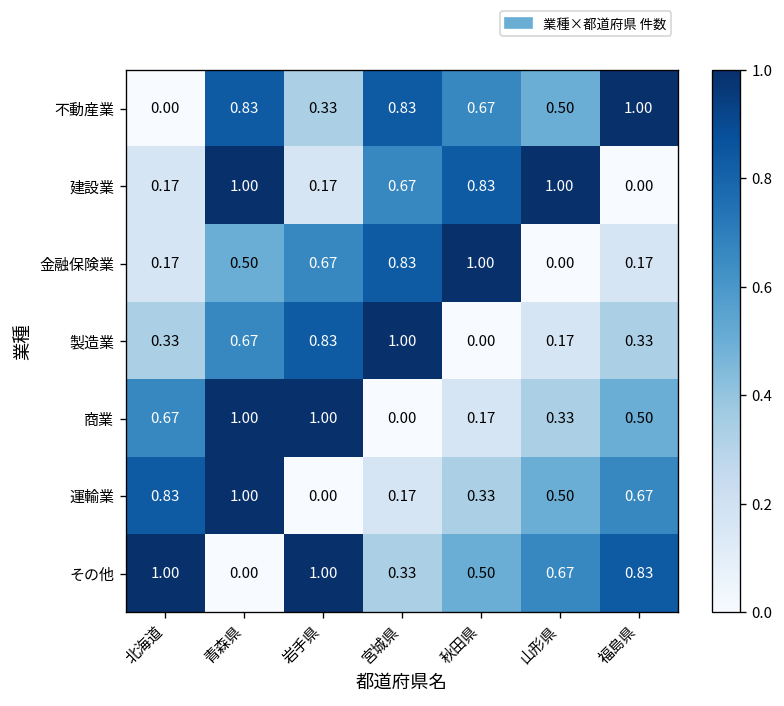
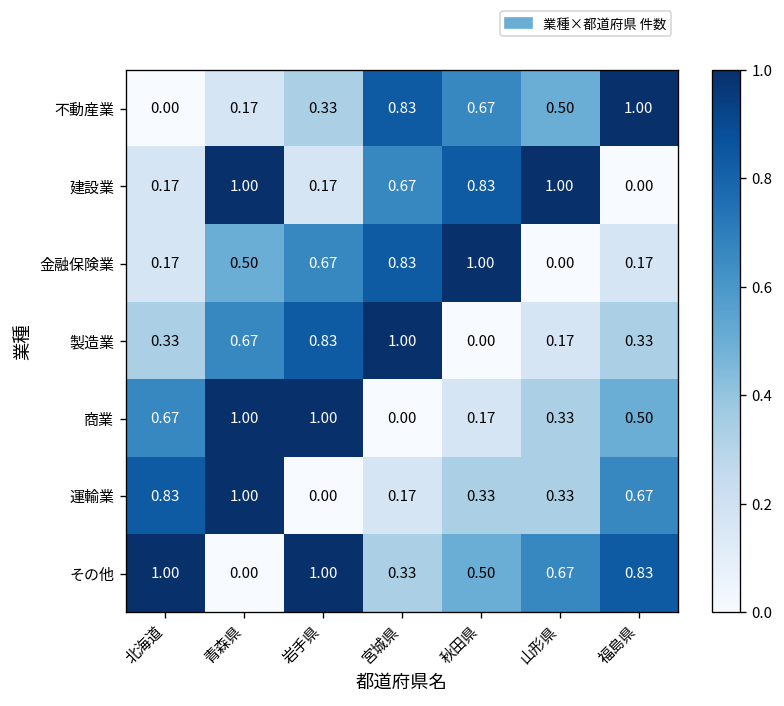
  {
    "不動産業": {
      "北海道": 0.00,
-     "青森県": 0.83,
+     "青森県": 0.17,
      "岩手県": 0.33,
      "宮城県": 0.83,
      "秋田県": 0.67,
      "山形県": 0.50,
      "福島県": 1.00
    },
    "建設業": {
      "北海道": 0.17,
      "青森県": 1.00,
      "岩手県": 0.17,
      "宮城県": 0.67,
      "秋田県": 0.83,
      "山形県": 1.00,
      "福島県": 0.00
    },
    "金融保険業": {
      "北海道": 0.17,
      "青森県": 0.50,
      "岩手県": 0.67,
      "宮城県": 0.83,
      "秋田県": 1.00,
      "山形県": 0.00,
      "福島県": 0.17
    },
    "製造業": {
      "北海道": 0.33,
      "青森県": 0.67,
      "岩手県": 0.83,
      "宮城県": 1.00,
      "秋田県": 0.00,
      "山形県": 0.17,
      "福島県": 0.33
    },
    "商業": {
      "北海道": 0.67,
      "青森県": 1.00,
      "岩手県": 1.00,
      "宮城県": 0.00,
      "秋田県": 0.17,
      "山形県": 0.33,
      "福島県": 0.50
    },
    "運輸業": {
      "北海道": 0.83,
      "青森県": 1.00,
      "岩手県": 0.00,
      "宮城県": 0.17,
      "秋田県": 0.33,
-     "山形県": 0.50,
+     "山形県": 0.33,
      "福島県": 0.67
    },
    "その他": {
      "北海道": 1.00,
      "青森県": 0.00,
      "岩手県": 1.00,
      "宮城県": 0.33,
      "秋田県": 0.50,
      "山形県": 0.67,
      "福島県": 0.83
    }
  }
